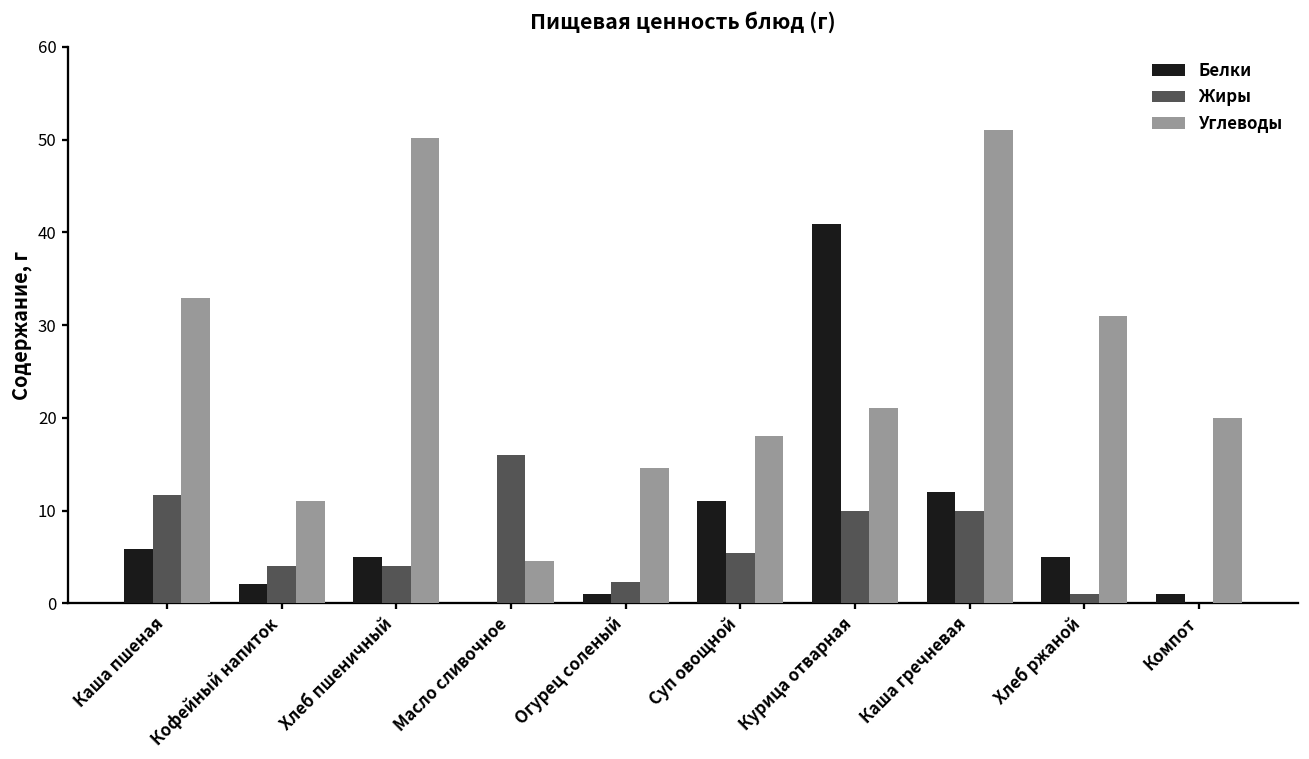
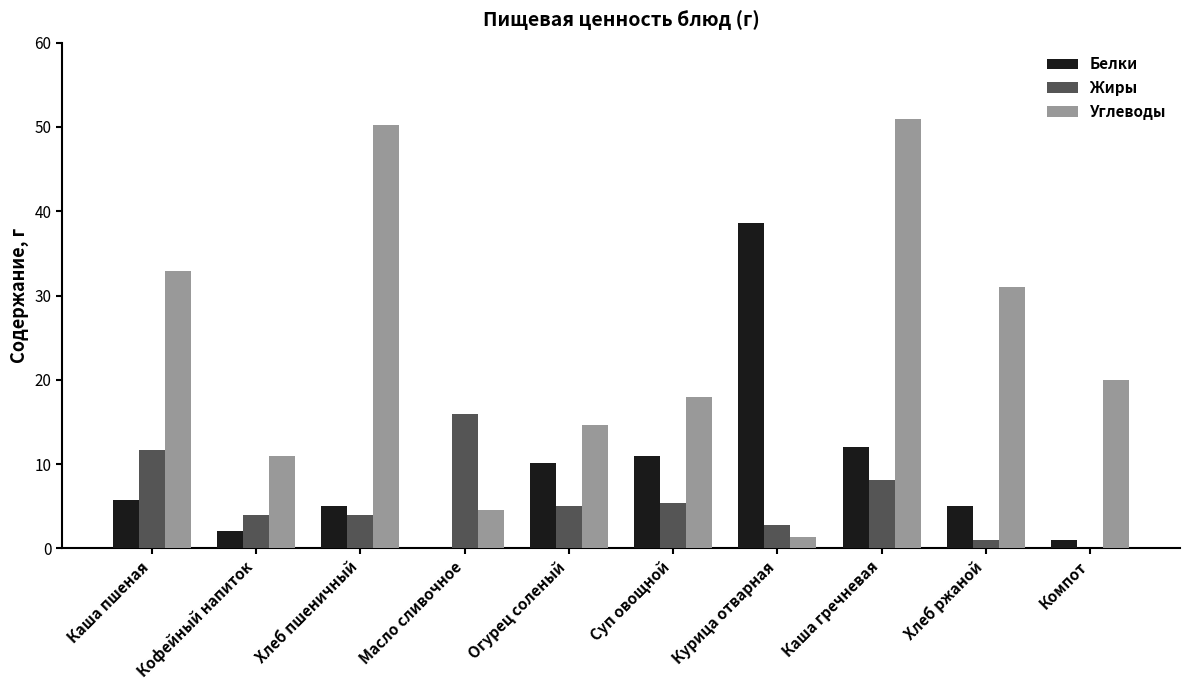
  {
    "Белки": {
      "Каша пшеная": 6,
      "Кофейный напиток": 2,
      "Хлеб пшеничный": 5,
      "Масло сливочное": 0,
-     "Огурец соленый": 1,
+     "Огурец соленый": 10,
      "Суп овощной": 11,
-     "Курица отварная": 41,
+     "Курица отварная": 39,
      "Каша гречневая": 12,
      "Хлеб ржаной": 5,
      "Компот": 1
    },
    "Жиры": {
      "Каша пшеная": 12,
      "Кофейный напиток": 4,
      "Хлеб пшеничный": 4,
      "Масло сливочное": 16,
-     "Огурец соленый": 2,
+     "Огурец соленый": 5,
      "Суп овощной": 5,
-     "Курица отварная": 10,
-     "Каша гречневая": 10,
+     "Курица отварная": 3,
+     "Каша гречневая": 8,
      "Хлеб ржаной": 1,
      "Компот": 0
    },
    "Углеводы": {
      "Каша пшеная": 33,
      "Кофейный напиток": 11,
      "Хлеб пшеничный": 50,
      "Масло сливочное": 5,
      "Огурец соленый": 15,
      "Суп овощной": 18,
-     "Курица отварная": 21,
+     "Курица отварная": 1,
      "Каша гречневая": 51,
      "Хлеб ржаной": 31,
      "Компот": 20
    }
  }
